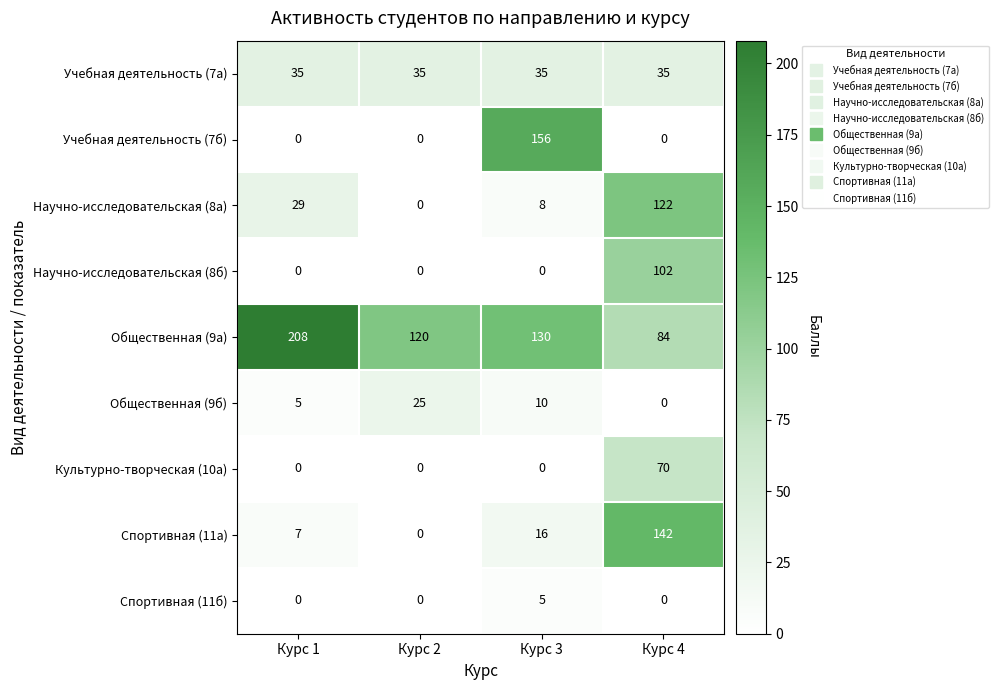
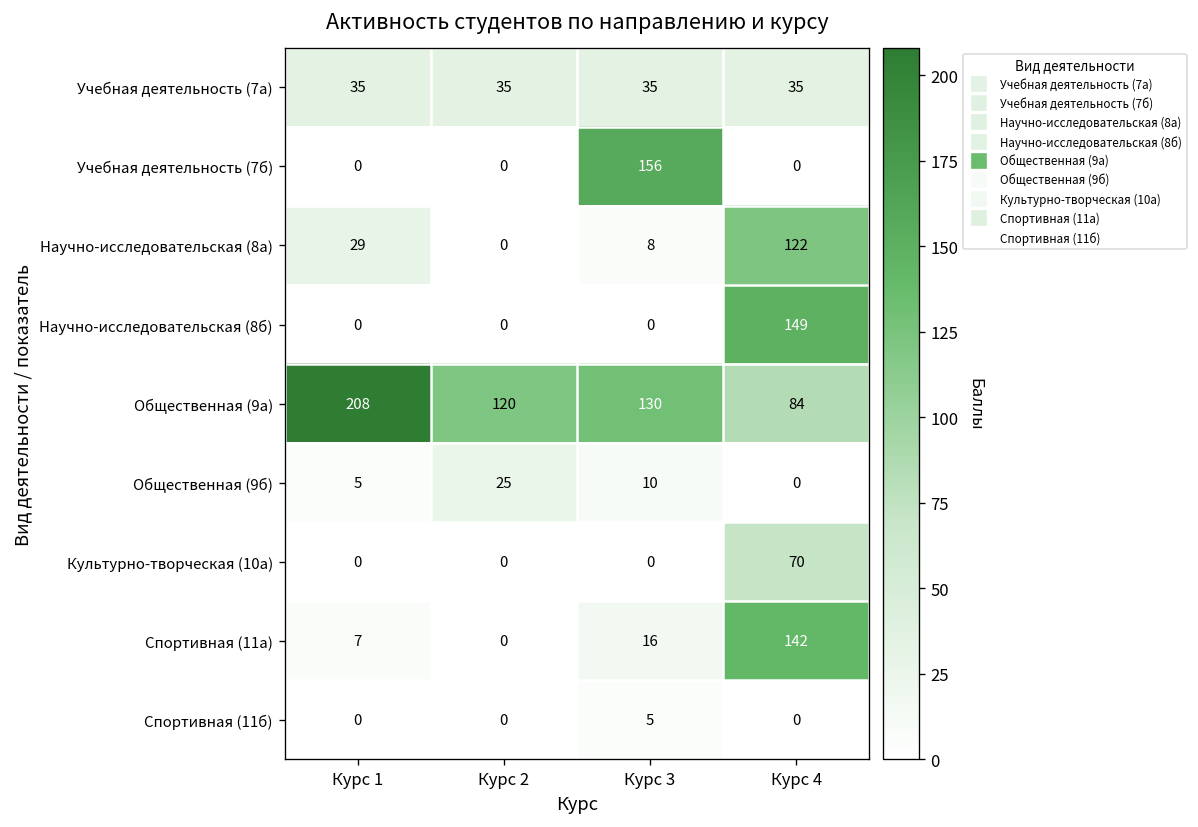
  {
    "Учебная деятельность (7а)": {
      "Курс 1": 35,
      "Курс 2": 35,
      "Курс 3": 35,
      "Курс 4": 35
    },
    "Учебная деятельность (7б)": {
      "Курс 1": 0,
      "Курс 2": 0,
      "Курс 3": 156,
      "Курс 4": 0
    },
    "Научно-исследовательская (8а)": {
      "Курс 1": 29,
      "Курс 2": 0,
      "Курс 3": 8,
      "Курс 4": 122
    },
    "Научно-исследовательская (8б)": {
      "Курс 1": 0,
      "Курс 2": 0,
      "Курс 3": 0,
-     "Курс 4": 102
+     "Курс 4": 149
    },
    "Общественная (9а)": {
      "Курс 1": 208,
      "Курс 2": 120,
      "Курс 3": 130,
      "Курс 4": 84
    },
    "Общественная (9б)": {
      "Курс 1": 5,
      "Курс 2": 25,
      "Курс 3": 10,
      "Курс 4": 0
    },
    "Культурно-творческая (10а)": {
      "Курс 1": 0,
      "Курс 2": 0,
      "Курс 3": 0,
      "Курс 4": 70
    },
    "Спортивная (11а)": {
      "Курс 1": 7,
      "Курс 2": 0,
      "Курс 3": 16,
      "Курс 4": 142
    },
    "Спортивная (11б)": {
      "Курс 1": 0,
      "Курс 2": 0,
      "Курс 3": 5,
      "Курс 4": 0
    }
  }
